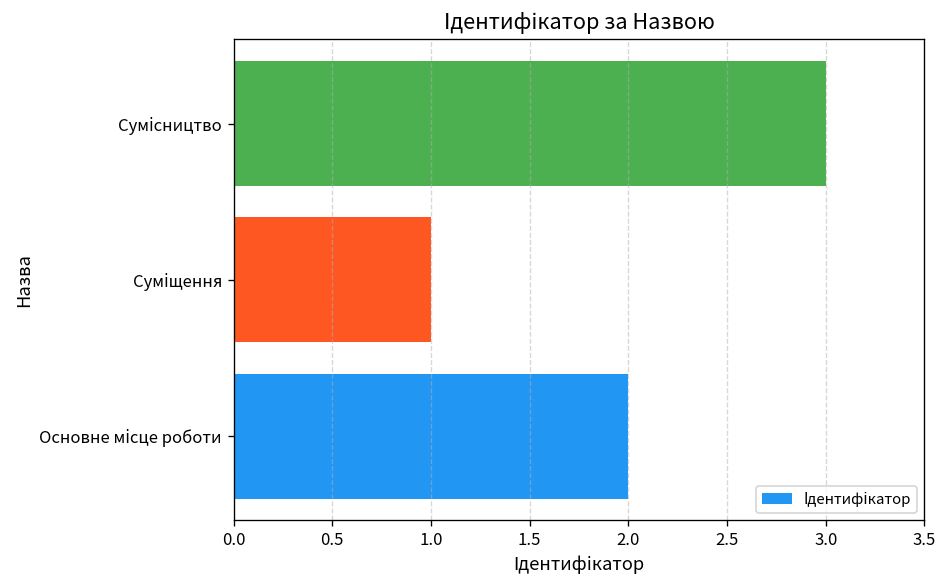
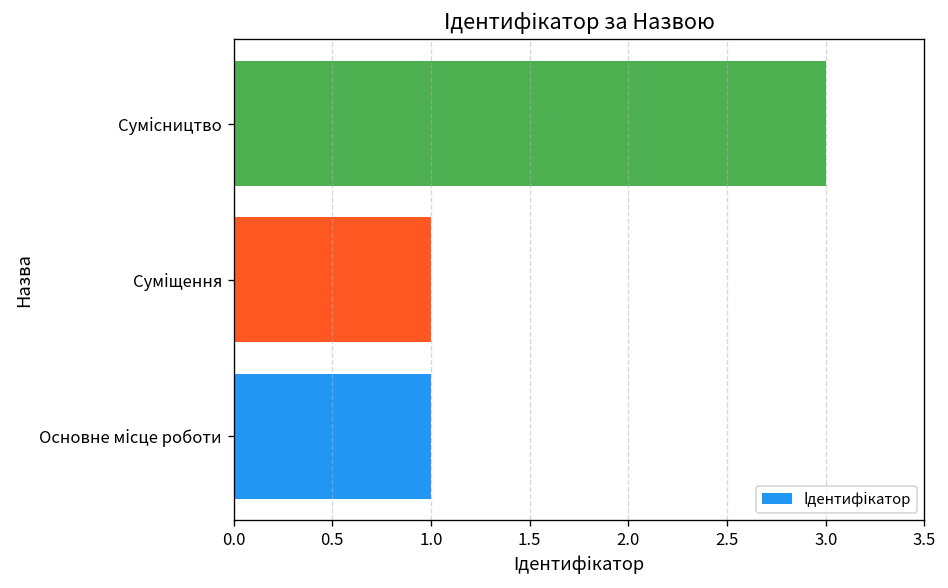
  {
    "Сумісництво": 3,
    "Суміщення": 1,
-   "Основне місце роботи": 2
+   "Основне місце роботи": 1
  }
